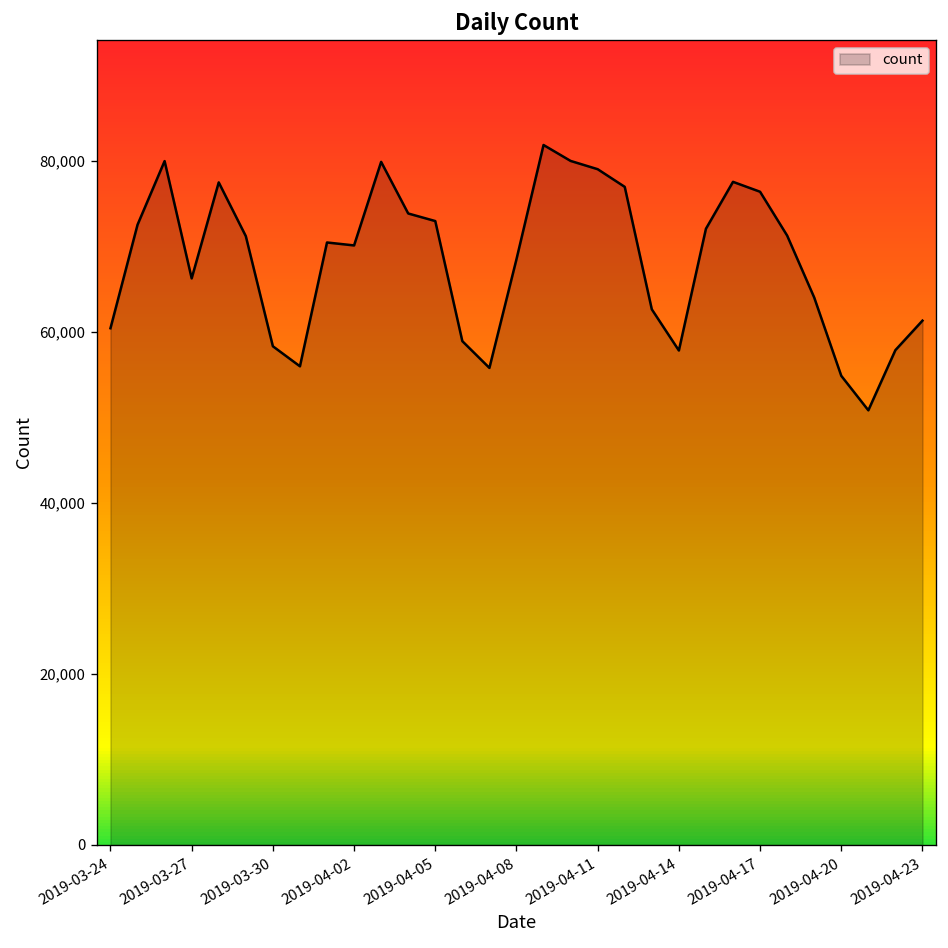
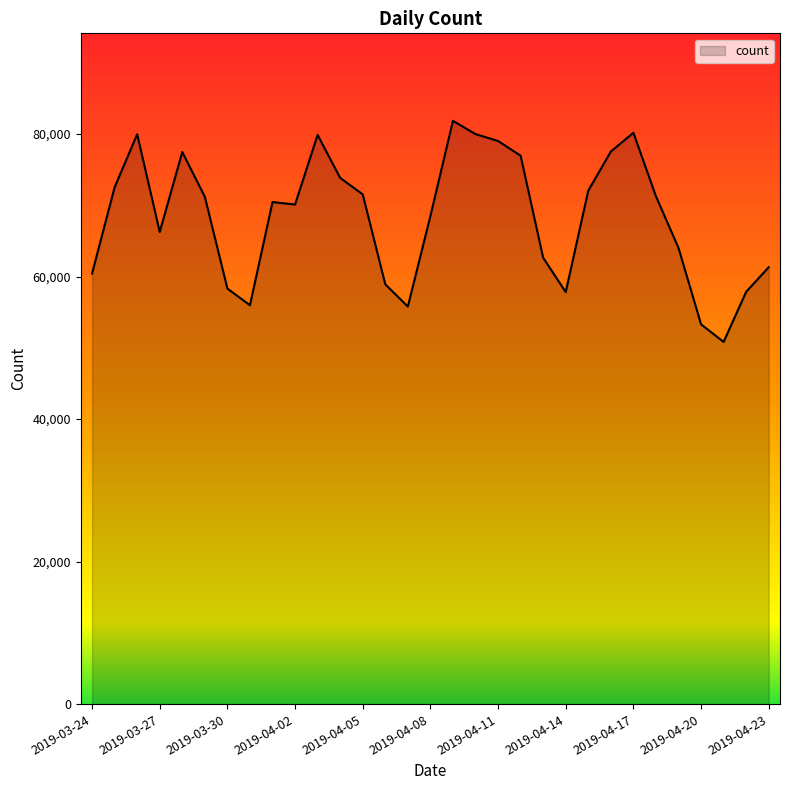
  {
    "2019-03-24": "60,000",
    "2019-03-27": "66,000",
    "2019-03-30": "58,000",
    "2019-04-02": "70,000",
-   "2019-04-05": "73,000",
+   "2019-04-05": "72,000",
    "2019-04-08": "68,000",
    "2019-04-11": "79,000",
    "2019-04-14": "58,000",
-   "2019-04-17": "76,000",
-   "2019-04-20": "55,000",
+   "2019-04-17": "80,000",
+   "2019-04-20": "53,000",
    "2019-04-23": "61,000"
  }
